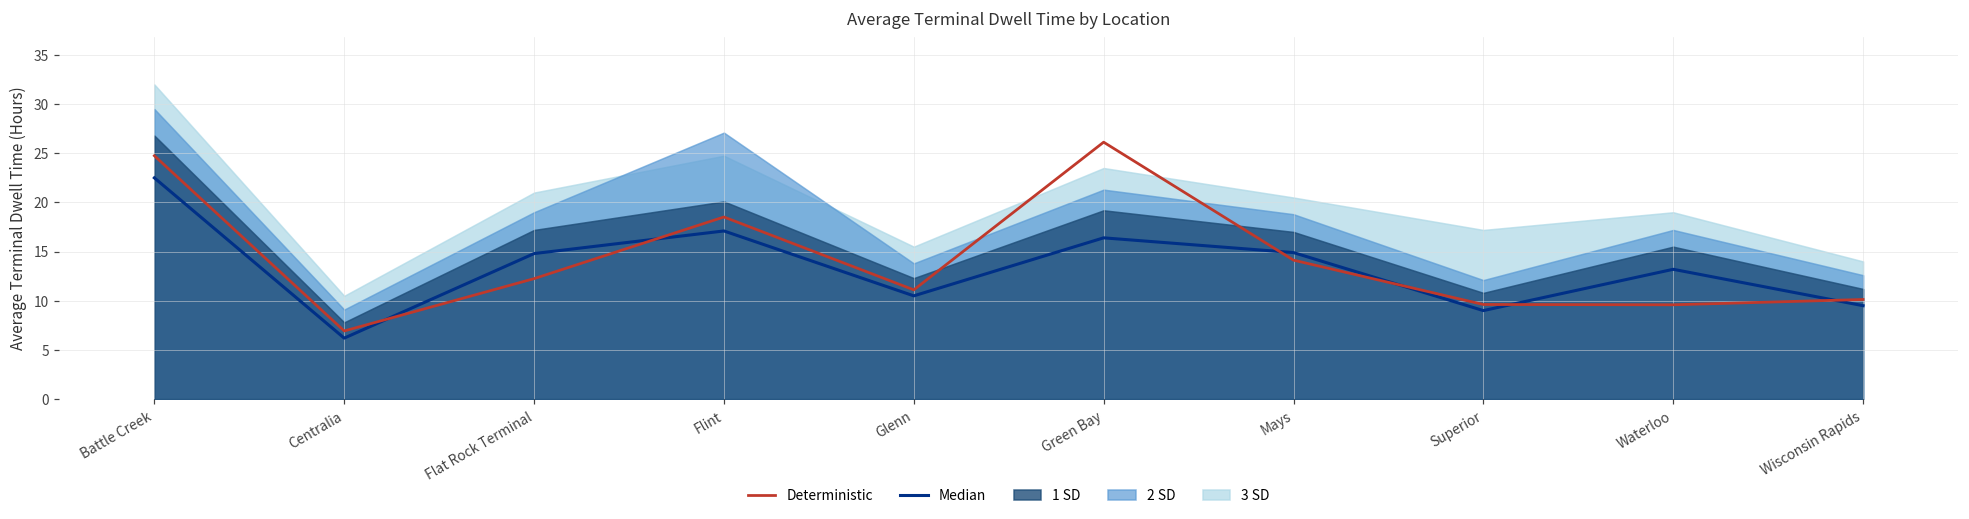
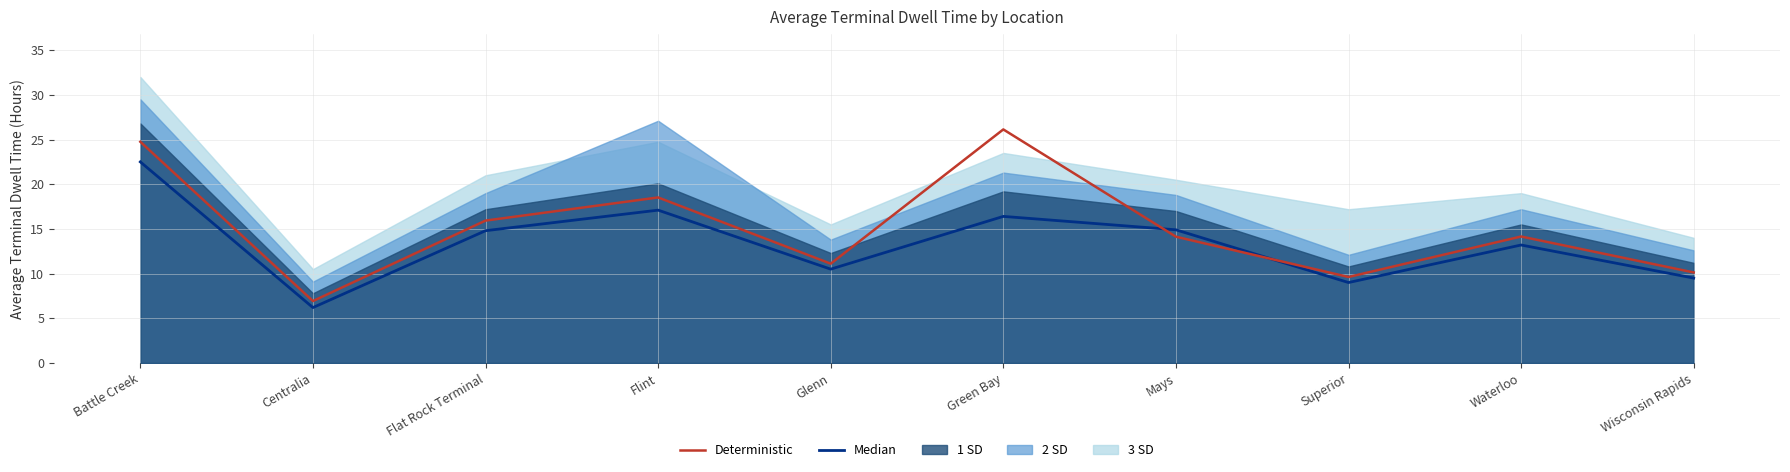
  {
    "3 SD": {
      "Battle Creek": 32,
      "Centralia": 11,
      "Flat Rock Terminal": 21,
      "Flint": 25,
      "Glenn": 16,
      "Green Bay": 24,
      "Mays": 21,
      "Superior": 17,
      "Waterloo": 19,
      "Wisconsin Rapids": 14
    },
    "Deterministic": {
      "Battle Creek": 25,
      "Centralia": 7,
-     "Flat Rock Terminal": 12,
+     "Flat Rock Terminal": 16,
      "Flint": 19,
      "Glenn": 11,
      "Green Bay": 26,
      "Mays": 14,
      "Superior": 10,
-     "Waterloo": 10,
+     "Waterloo": 14,
      "Wisconsin Rapids": 10
    },
    "2 SD": {
      "Battle Creek": 30,
      "Centralia": 9,
      "Flat Rock Terminal": 19,
      "Flint": 27,
      "Glenn": 14,
      "Green Bay": 21,
      "Mays": 19,
      "Superior": 12,
      "Waterloo": 17,
      "Wisconsin Rapids": 13
    }
  }
